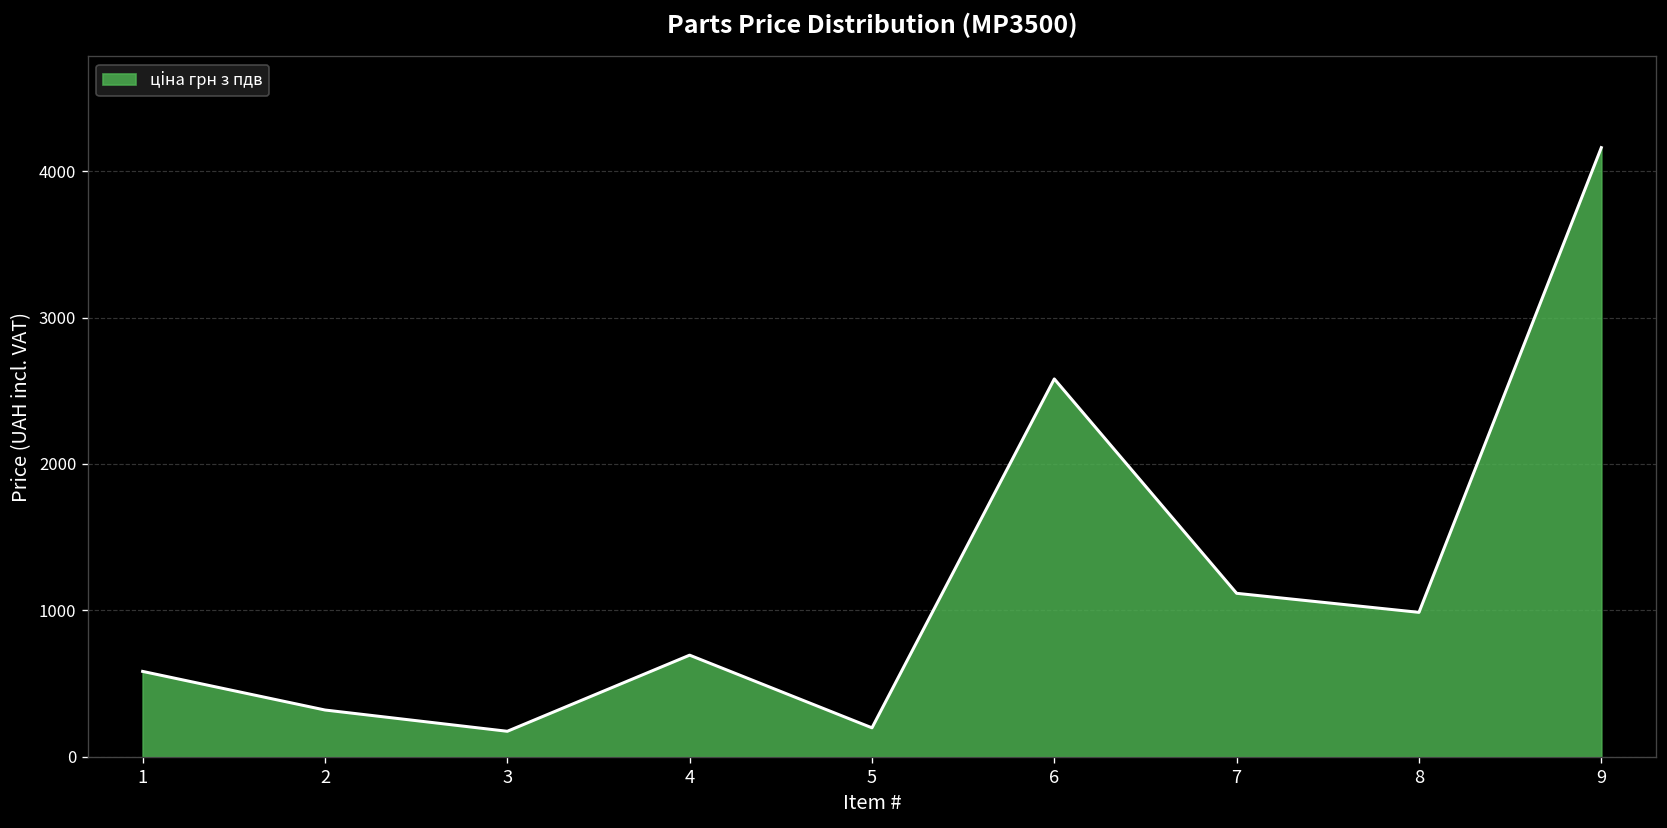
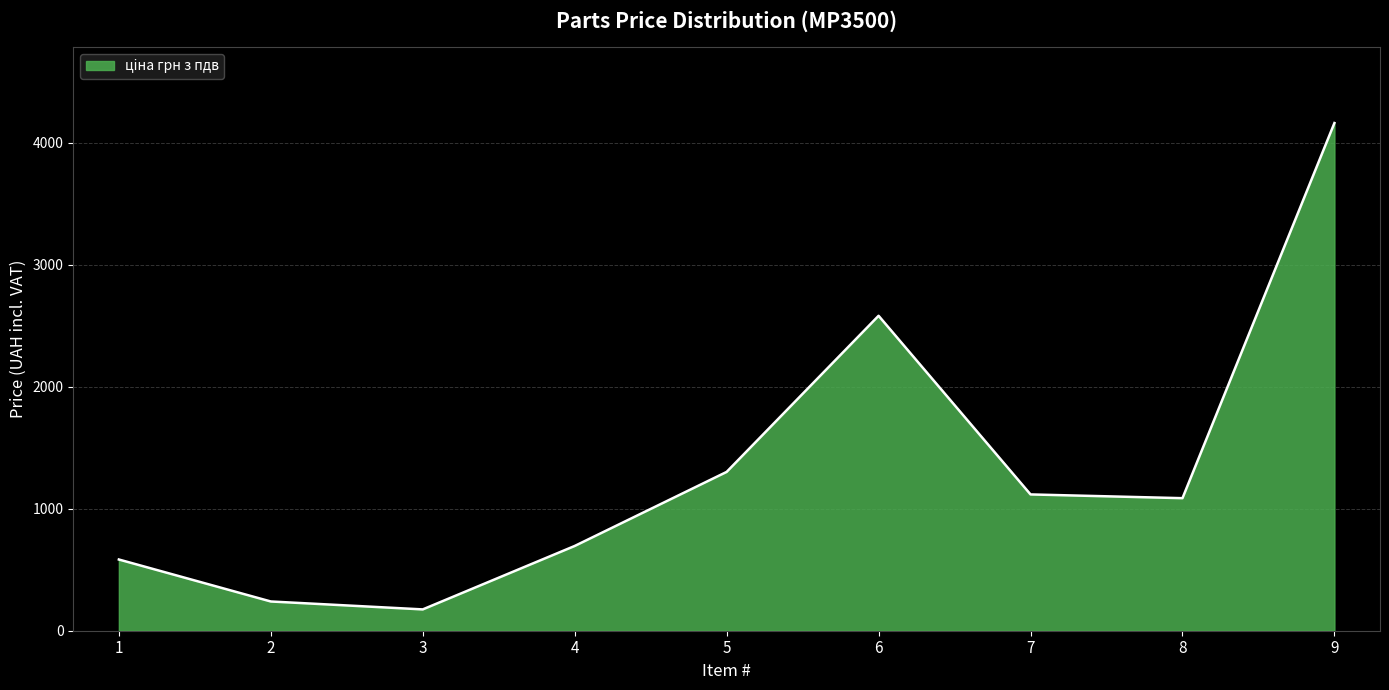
  {
    "1": 580,
-   "2": 320,
+   "2": 240,
    "3": 170,
    "4": 690,
-   "5": 200,
+   "5": 1300,
    "6": 2580,
    "7": 1120,
-   "8": 990,
+   "8": 1090,
    "9": 4160
  }
